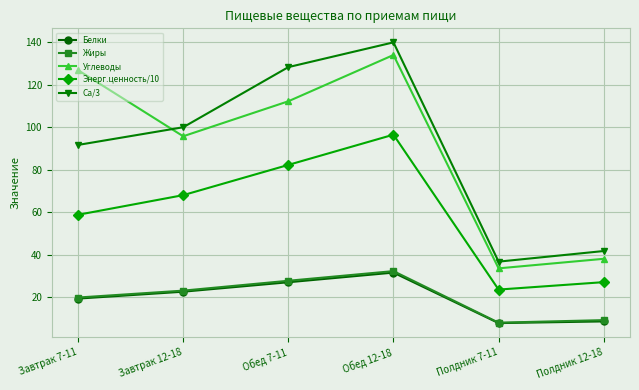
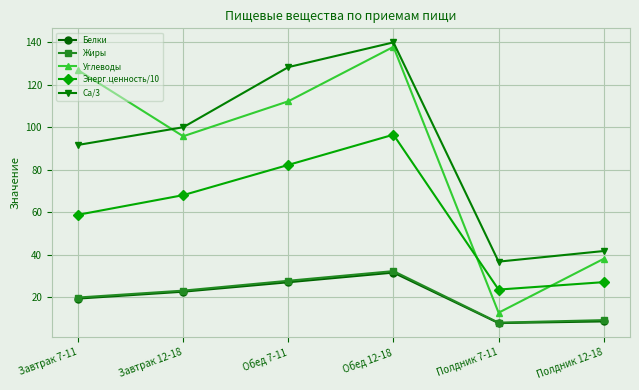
  {
    "Углеводы": {
      "Завтрак 12-18": 96,
      "Обед 7-11": 112,
-     "Обед 12-18": 134,
-     "Полдник 7-11": 34,
+     "Обед 12-18": 138,
+     "Полдник 7-11": 13,
      "Полдник 12-18": 38
    }
  }
